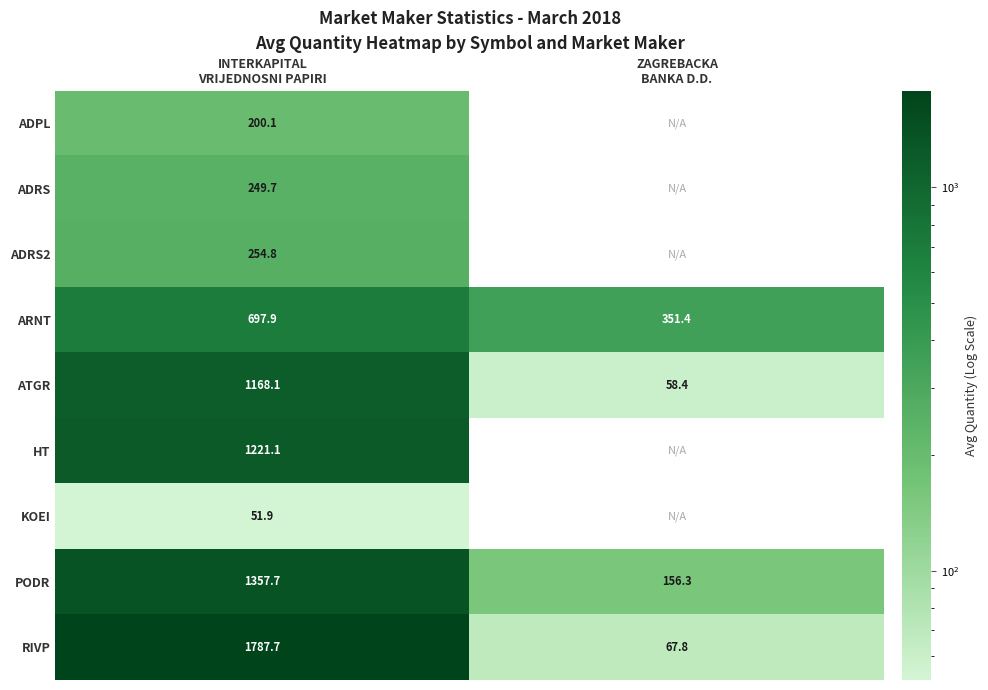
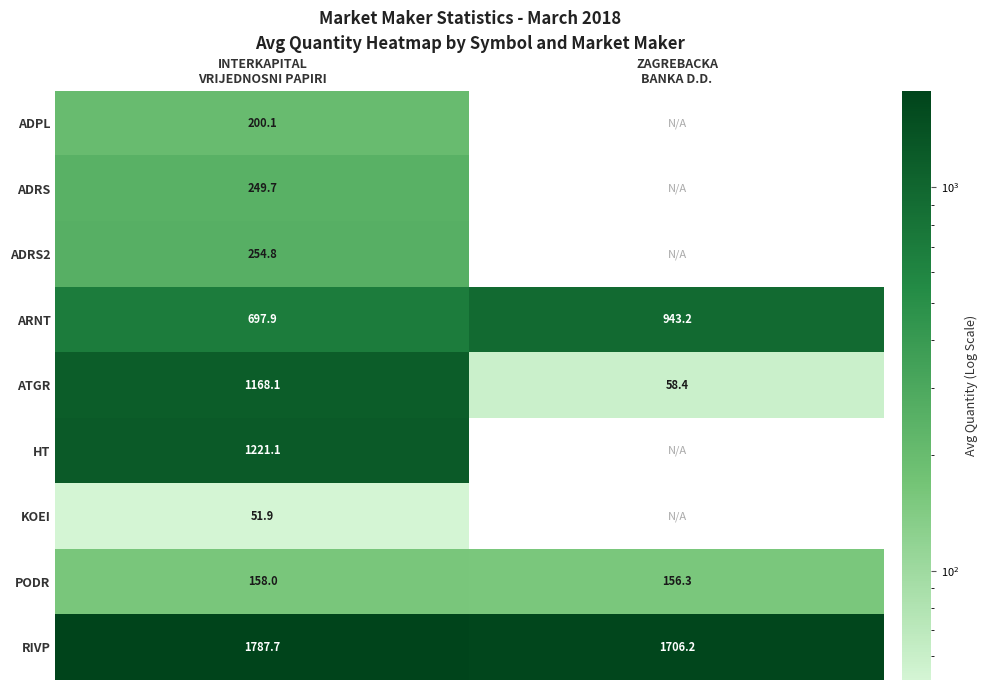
  {
    "ADPL": {
      "INTERKAPITAL VRIJEDNOSNI PAPIRI": 200.1
    },
    "ADRS": {
      "INTERKAPITAL VRIJEDNOSNI PAPIRI": 249.7
    },
    "ADRS2": {
      "INTERKAPITAL VRIJEDNOSNI PAPIRI": 254.8
    },
    "ARNT": {
      "INTERKAPITAL VRIJEDNOSNI PAPIRI": 697.9,
-     "ZAGREBACKA BANKA D.D.": 351.4
+     "ZAGREBACKA BANKA D.D.": 943.2
    },
    "ATGR": {
      "INTERKAPITAL VRIJEDNOSNI PAPIRI": 1168.1,
      "ZAGREBACKA BANKA D.D.": 58.4
    },
    "HT": {
      "INTERKAPITAL VRIJEDNOSNI PAPIRI": 1221.1
    },
    "KOEI": {
      "INTERKAPITAL VRIJEDNOSNI PAPIRI": 51.9
    },
    "PODR": {
-     "INTERKAPITAL VRIJEDNOSNI PAPIRI": 1357.7,
+     "INTERKAPITAL VRIJEDNOSNI PAPIRI": 158.0,
      "ZAGREBACKA BANKA D.D.": 156.3
    },
    "RIVP": {
      "INTERKAPITAL VRIJEDNOSNI PAPIRI": 1787.7,
-     "ZAGREBACKA BANKA D.D.": 67.8
+     "ZAGREBACKA BANKA D.D.": 1706.2
    }
  }
